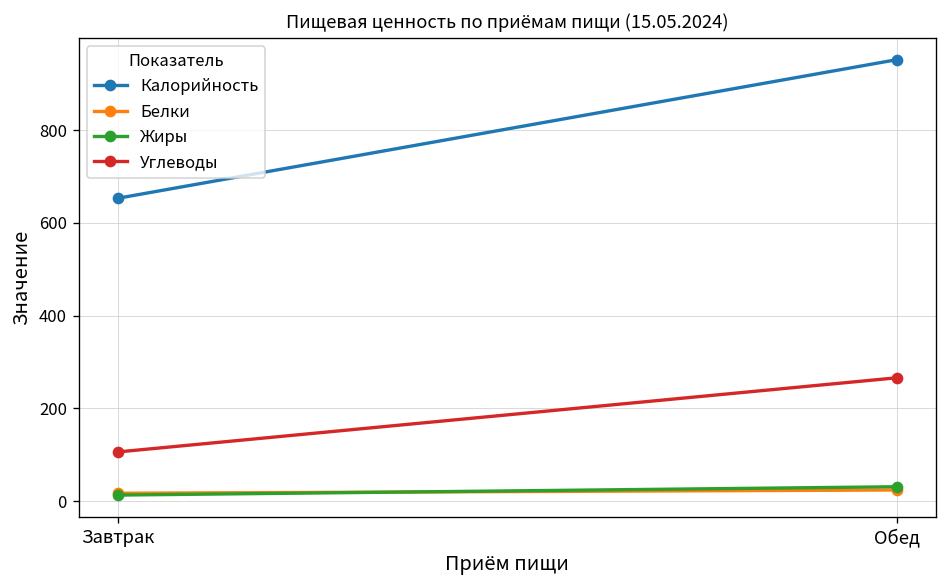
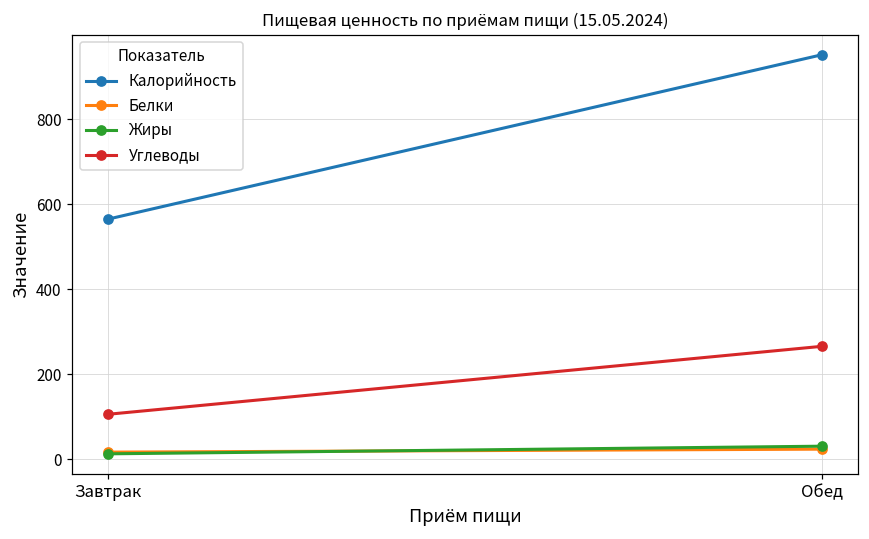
  {
    "Калорийность": {
-     "Завтрак": 650,
+     "Завтрак": 570,
      "Обед": 950
    },
    "Белки": {
      "Обед": 20
    },
    "Жиры": {
      "Обед": 30
    },
    "Углеводы": {
      "Завтрак": 110,
      "Обед": 270
    }
  }
